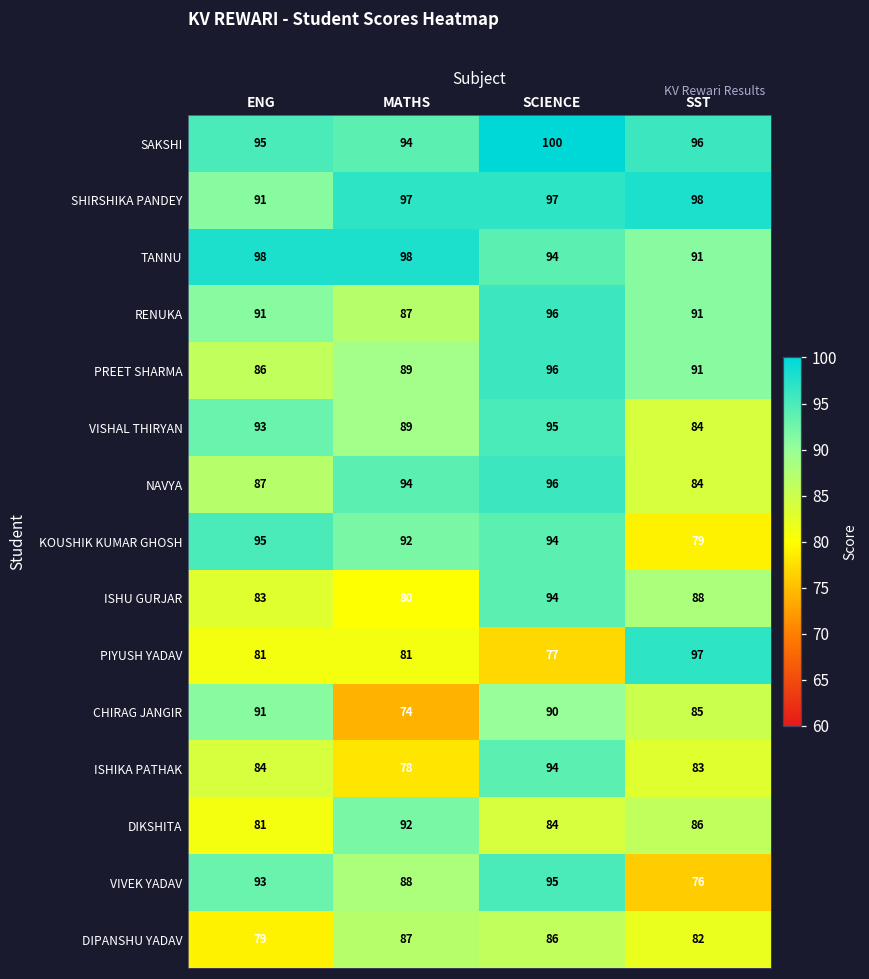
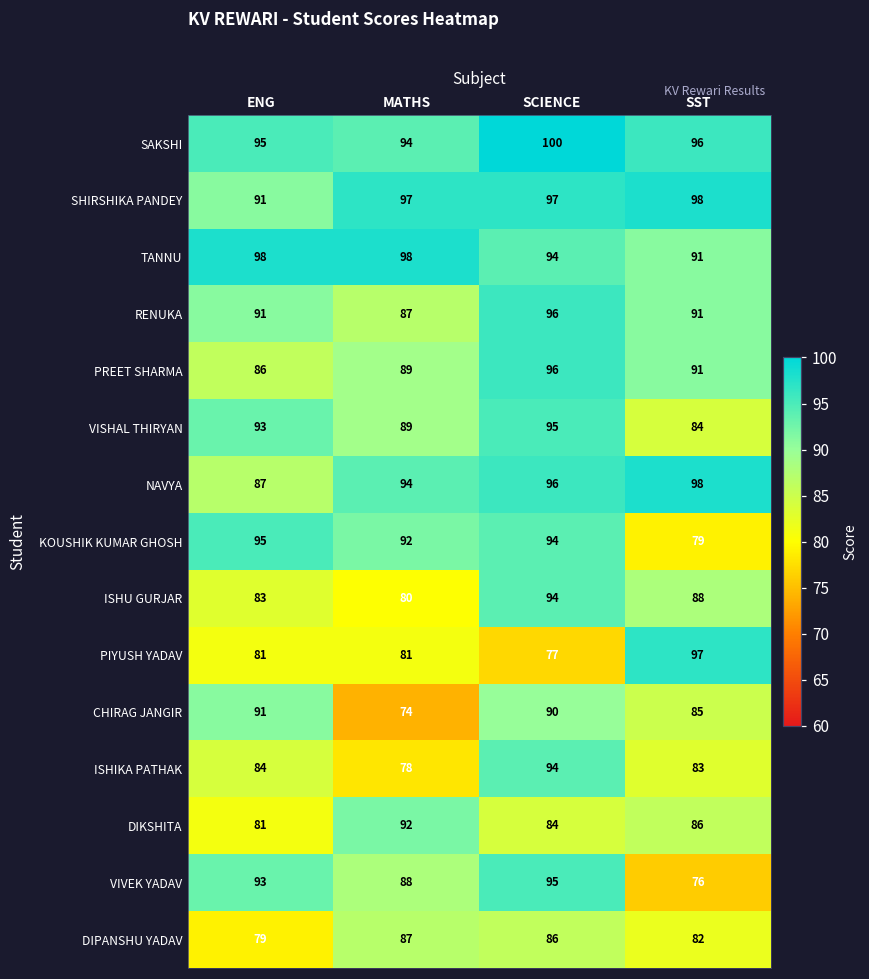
  {
    "SAKSHI": {
      "ENG": 95,
      "MATHS": 94,
      "SCIENCE": 100,
      "SST": 96
    },
    "SHIRSHIKA PANDEY": {
      "ENG": 91,
      "MATHS": 97,
      "SCIENCE": 97,
      "SST": 98
    },
    "TANNU": {
      "ENG": 98,
      "MATHS": 98,
      "SCIENCE": 94,
      "SST": 91
    },
    "RENUKA": {
      "ENG": 91,
      "MATHS": 87,
      "SCIENCE": 96,
      "SST": 91
    },
    "PREET SHARMA": {
      "ENG": 86,
      "MATHS": 89,
      "SCIENCE": 96,
      "SST": 91
    },
    "VISHAL THIRYAN": {
      "ENG": 93,
      "MATHS": 89,
      "SCIENCE": 95,
      "SST": 84
    },
    "NAVYA": {
      "ENG": 87,
      "MATHS": 94,
      "SCIENCE": 96,
-     "SST": 84
+     "SST": 98
    },
    "KOUSHIK KUMAR GHOSH": {
      "ENG": 95,
      "MATHS": 92,
      "SCIENCE": 94,
      "SST": 79
    },
    "ISHU GURJAR": {
      "ENG": 83,
      "MATHS": 80,
      "SCIENCE": 94,
      "SST": 88
    },
    "PIYUSH YADAV": {
      "ENG": 81,
      "MATHS": 81,
      "SCIENCE": 77,
      "SST": 97
    },
    "CHIRAG JANGIR": {
      "ENG": 91,
      "MATHS": 74,
      "SCIENCE": 90,
      "SST": 85
    },
    "ISHIKA PATHAK": {
      "ENG": 84,
      "MATHS": 78,
      "SCIENCE": 94,
      "SST": 83
    },
    "DIKSHITA": {
      "ENG": 81,
      "MATHS": 92,
      "SCIENCE": 84,
      "SST": 86
    },
    "VIVEK YADAV": {
      "ENG": 93,
      "MATHS": 88,
      "SCIENCE": 95,
      "SST": 76
    },
    "DIPANSHU YADAV": {
      "ENG": 79,
      "MATHS": 87,
      "SCIENCE": 86,
      "SST": 82
    }
  }
